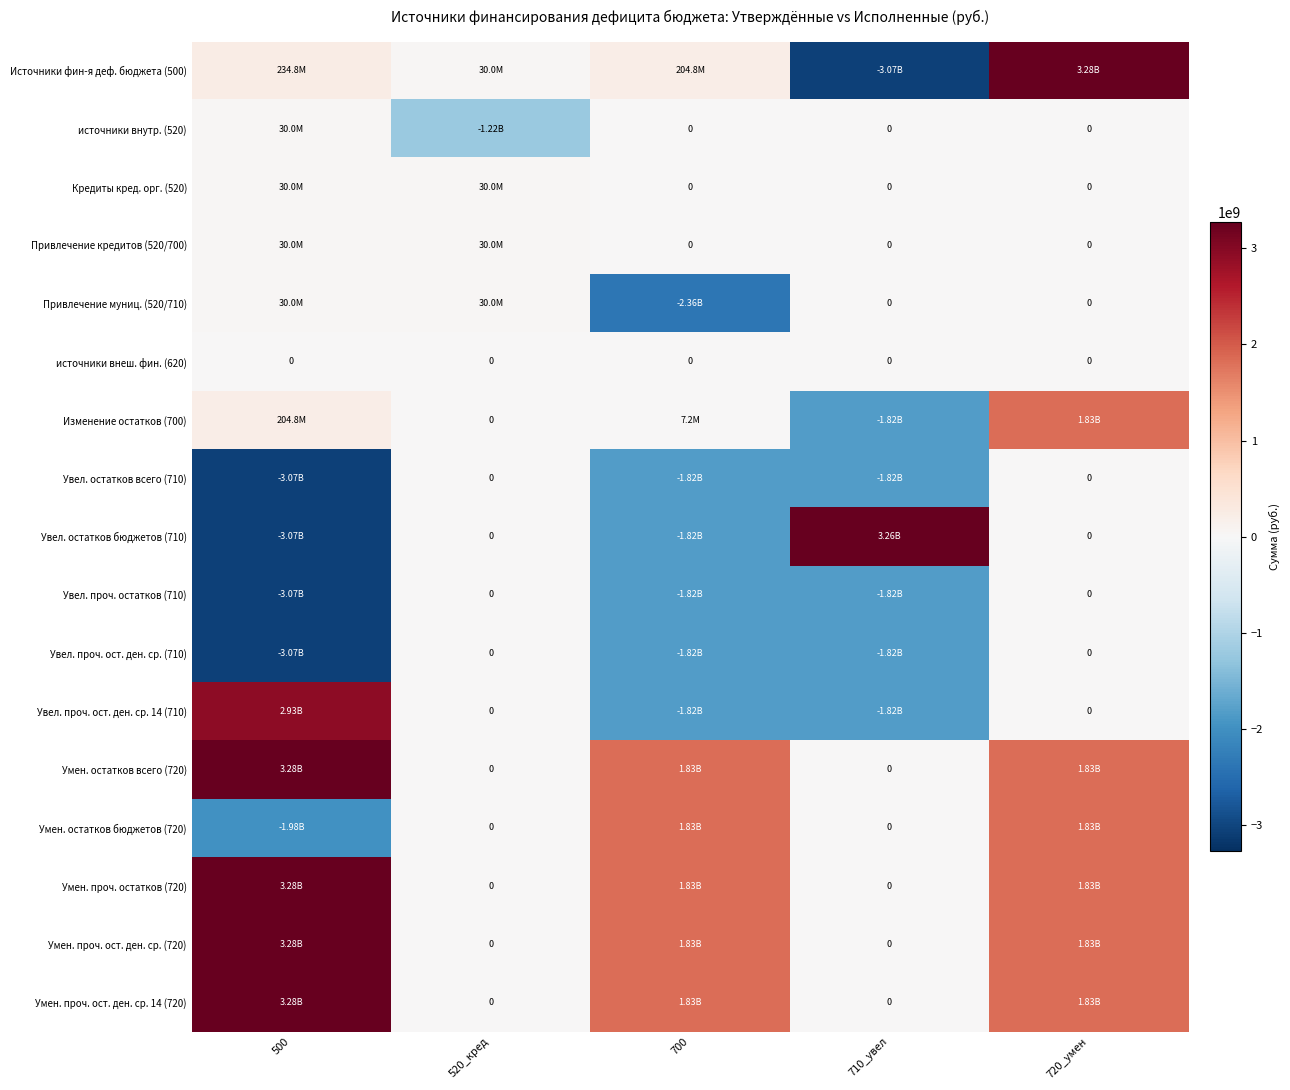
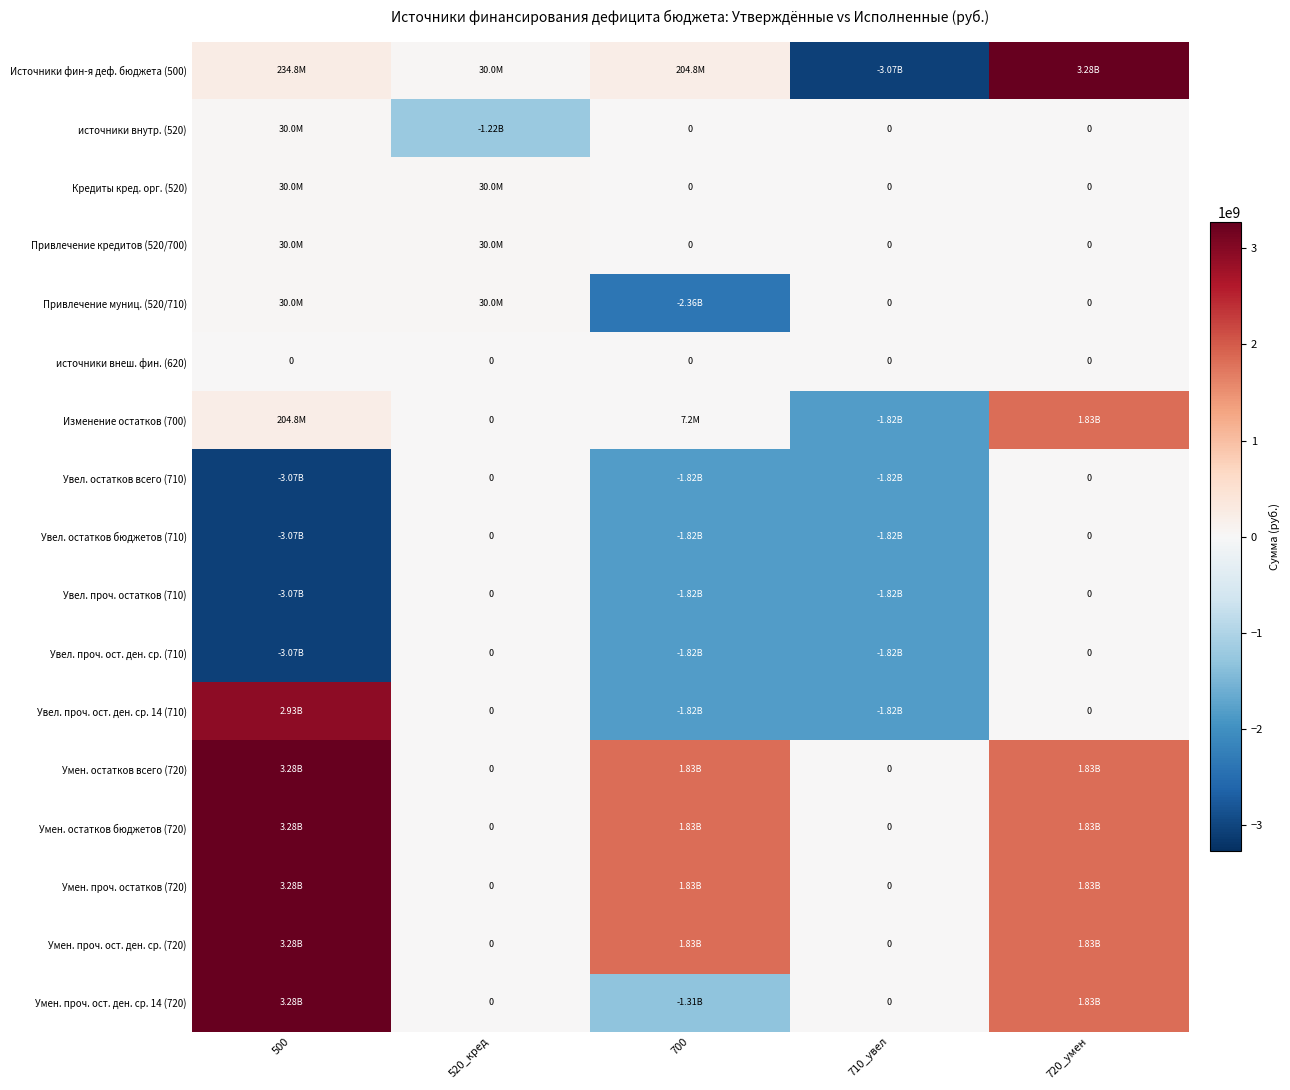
  {
    "Источники фин-я деф. бюджета (500)": {
      "500": "234.8M",
      "520_кред": "30.0M",
      "700": "204.8M",
      "710_увел": "-3.07B",
      "720_умен": "3.28B"
    },
    "источники внутр. (520)": {
      "500": "30.0M",
      "520_кред": "-1.22B",
      "700": "0",
      "710_увел": "0",
      "720_умен": "0"
    },
    "Кредиты кред. орг. (520)": {
      "500": "30.0M",
      "520_кред": "30.0M",
      "700": "0",
      "710_увел": "0",
      "720_умен": "0"
    },
    "Привлечение кредитов (520/700)": {
      "500": "30.0M",
      "520_кред": "30.0M",
      "700": "0",
      "710_увел": "0",
      "720_умен": "0"
    },
    "Привлечение муниц. (520/710)": {
      "500": "30.0M",
      "520_кред": "30.0M",
      "700": "-2.36B",
      "710_увел": "0",
      "720_умен": "0"
    },
    "источники внеш. фин. (620)": {
      "500": "0",
      "520_кред": "0",
      "700": "0",
      "710_увел": "0",
      "720_умен": "0"
    },
    "Изменение остатков (700)": {
      "500": "204.8M",
      "520_кред": "0",
      "700": "7.2M",
      "710_увел": "-1.82B",
      "720_умен": "1.83B"
    },
    "Увел. остатков всего (710)": {
      "500": "-3.07B",
      "520_кред": "0",
      "700": "-1.82B",
      "710_увел": "-1.82B",
      "720_умен": "0"
    },
    "Увел. остатков бюджетов (710)": {
      "500": "-3.07B",
      "520_кред": "0",
      "700": "-1.82B",
-     "710_увел": "3.26B",
+     "710_увел": "-1.82B",
      "720_умен": "0"
    },
    "Увел. проч. остатков (710)": {
      "500": "-3.07B",
      "520_кред": "0",
      "700": "-1.82B",
      "710_увел": "-1.82B",
      "720_умен": "0"
    },
    "Увел. проч. ост. ден. ср. (710)": {
      "500": "-3.07B",
      "520_кред": "0",
      "700": "-1.82B",
      "710_увел": "-1.82B",
      "720_умен": "0"
    },
    "Увел. проч. ост. ден. ср. 14 (710)": {
      "500": "2.93B",
      "520_кред": "0",
      "700": "-1.82B",
      "710_увел": "-1.82B",
      "720_умен": "0"
    },
    "Умен. остатков всего (720)": {
      "500": "3.28B",
      "520_кред": "0",
      "700": "1.83B",
      "710_увел": "0",
      "720_умен": "1.83B"
    },
    "Умен. остатков бюджетов (720)": {
-     "500": "-1.98B",
+     "500": "3.28B",
      "520_кред": "0",
      "700": "1.83B",
      "710_увел": "0",
      "720_умен": "1.83B"
    },
    "Умен. проч. остатков (720)": {
      "500": "3.28B",
      "520_кред": "0",
      "700": "1.83B",
      "710_увел": "0",
      "720_умен": "1.83B"
    },
    "Умен. проч. ост. ден. ср. (720)": {
      "500": "3.28B",
      "520_кред": "0",
      "700": "1.83B",
      "710_увел": "0",
      "720_умен": "1.83B"
    },
    "Умен. проч. ост. ден. ср. 14 (720)": {
      "500": "3.28B",
      "520_кред": "0",
-     "700": "1.83B",
+     "700": "-1.31B",
      "710_увел": "0",
      "720_умен": "1.83B"
    }
  }
